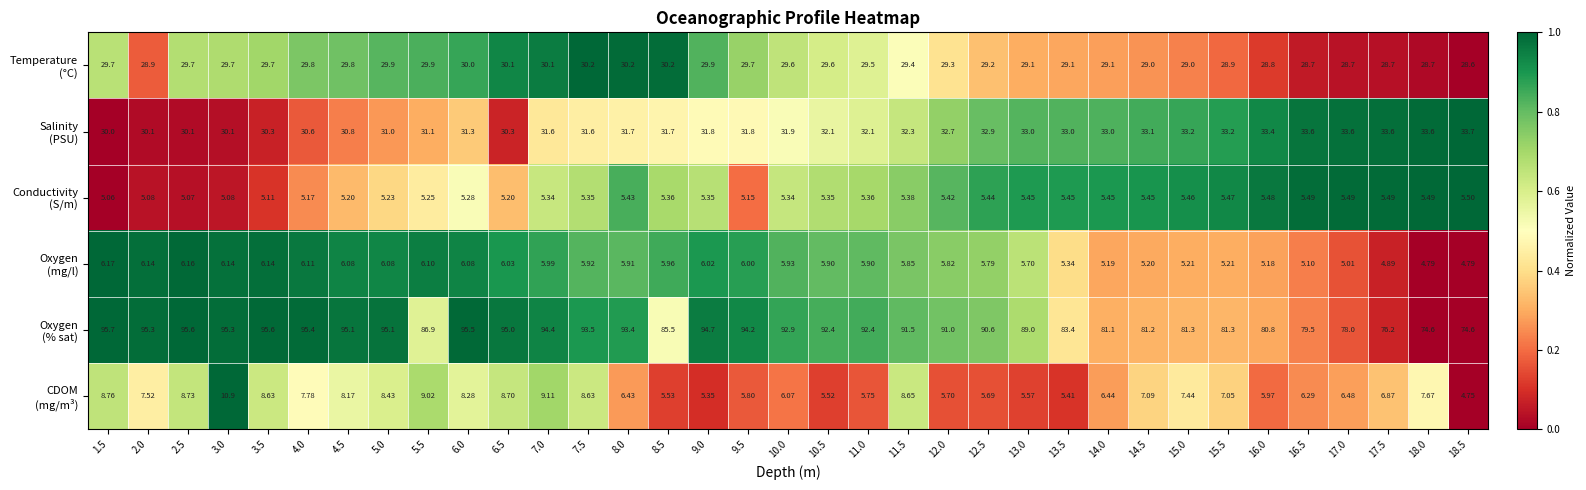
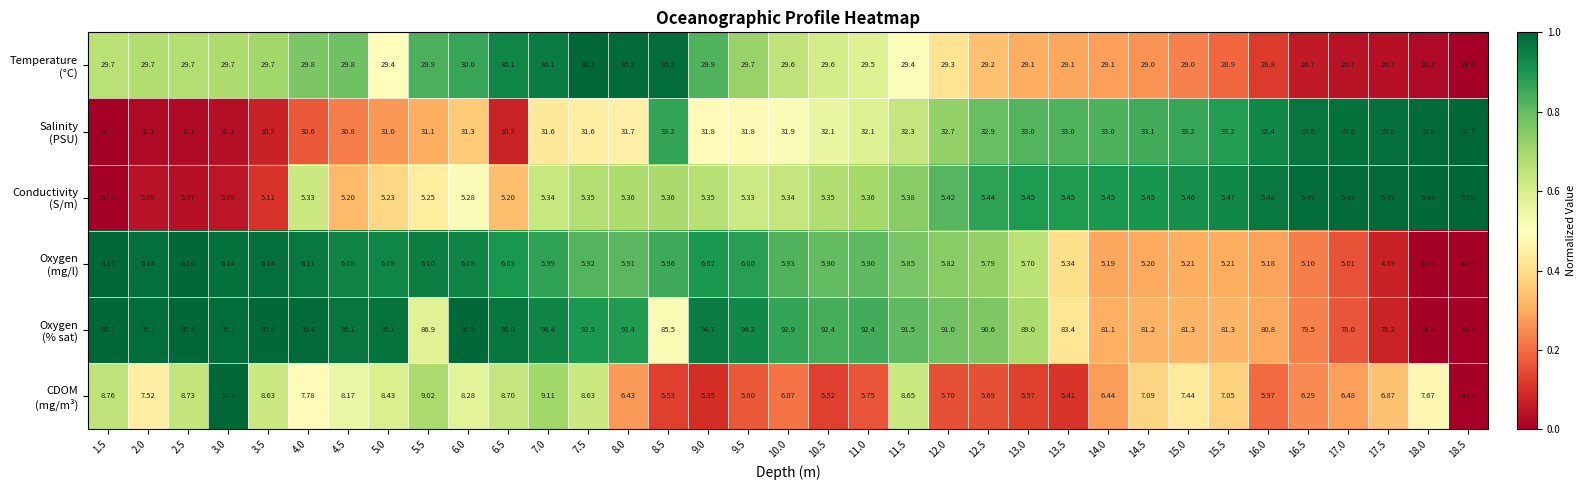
  {
    "Temperature (°C)": {
      "1.5": 29.7,
-     "2.0": 28.9,
+     "2.0": 29.7,
      "2.5": 29.7,
      "3.0": 29.7,
      "3.5": 29.7,
      "4.0": 29.8,
      "4.5": 29.8,
-     "5.0": 29.9,
+     "5.0": 29.4,
      "5.5": 29.9,
      "6.0": 30.0,
      "6.5": 30.1,
      "7.0": 30.1,
      "7.5": 30.2,
      "8.0": 30.2,
      "8.5": 30.2,
      "9.0": 29.9,
      "9.5": 29.7,
      "10.0": 29.6,
      "10.5": 29.6,
      "11.0": 29.5,
      "11.5": 29.4,
      "12.0": 29.3,
      "12.5": 29.2,
      "13.0": 29.1,
      "13.5": 29.1,
      "14.0": 29.1,
      "14.5": 29.0,
      "15.0": 29.0,
      "15.5": 28.9,
      "16.0": 28.8,
      "16.5": 28.7,
      "17.0": 28.7,
      "17.5": 28.7,
      "18.0": 28.7,
      "18.5": 28.6
    },
    "Salinity (PSU)": {
      "1.5": 30.0,
      "2.0": 30.1,
      "2.5": 30.1,
      "3.0": 30.1,
      "3.5": 30.3,
      "4.0": 30.6,
      "4.5": 30.8,
      "5.0": 31.0,
      "5.5": 31.1,
      "6.0": 31.3,
      "6.5": 30.3,
      "7.0": 31.6,
      "7.5": 31.6,
      "8.0": 31.7,
-     "8.5": 31.7,
+     "8.5": 33.2,
      "9.0": 31.8,
      "9.5": 31.8,
      "10.0": 31.9,
      "10.5": 32.1,
      "11.0": 32.1,
      "11.5": 32.3,
      "12.0": 32.7,
      "12.5": 32.9,
      "13.0": 33.0,
      "13.5": 33.0,
      "14.0": 33.0,
      "14.5": 33.1,
      "15.0": 33.2,
      "15.5": 33.2,
      "16.0": 33.4,
      "16.5": 33.6,
      "17.0": 33.6,
      "17.5": 33.6,
      "18.0": 33.6,
      "18.5": 33.7
    },
    "Conductivity (S/m)": {
      "1.5": 5.06,
      "2.0": 5.08,
      "2.5": 5.07,
      "3.0": 5.08,
      "3.5": 5.11,
-     "4.0": 5.17,
+     "4.0": 5.33,
      "4.5": 5.20,
      "5.0": 5.23,
      "5.5": 5.25,
      "6.0": 5.28,
      "6.5": 5.20,
      "7.0": 5.34,
      "7.5": 5.35,
-     "8.0": 5.43,
+     "8.0": 5.36,
      "8.5": 5.36,
      "9.0": 5.35,
-     "9.5": 5.15,
+     "9.5": 5.33,
      "10.0": 5.34,
      "10.5": 5.35,
      "11.0": 5.36,
      "11.5": 5.38,
      "12.0": 5.42,
      "12.5": 5.44,
      "13.0": 5.45,
      "13.5": 5.45,
      "14.0": 5.45,
      "14.5": 5.45,
      "15.0": 5.46,
      "15.5": 5.47,
      "16.0": 5.48,
      "16.5": 5.49,
      "17.0": 5.49,
      "17.5": 5.49,
      "18.0": 5.49,
      "18.5": 5.50
    }
  }
